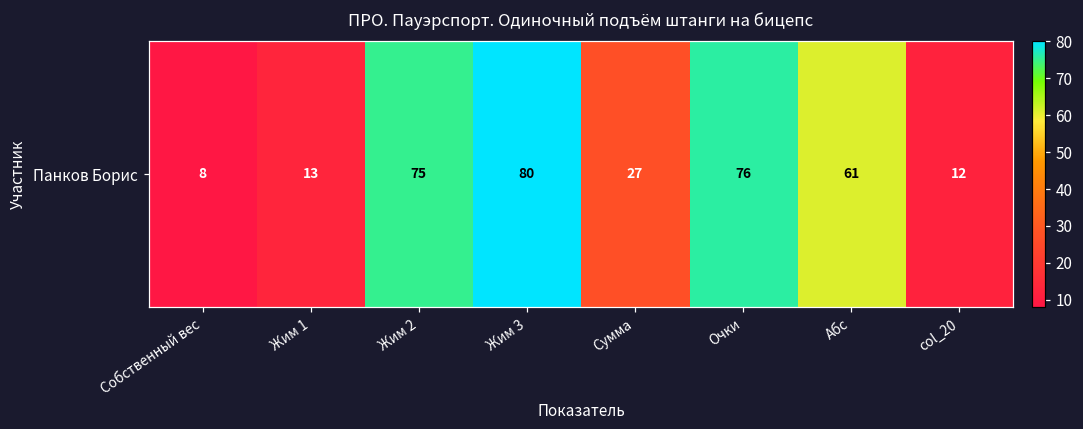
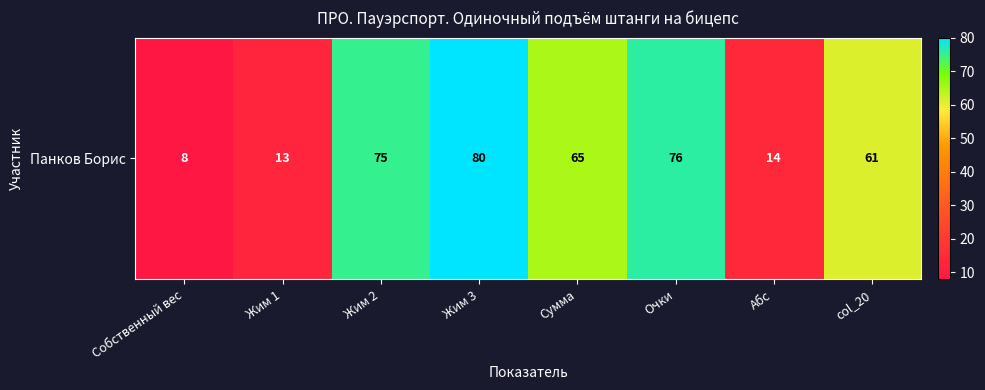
  {
    "Панков Борис": {
      "Собственный вес": 8,
      "Жим 1": 13,
      "Жим 2": 75,
      "Жим 3": 80,
-     "Сумма": 27,
+     "Сумма": 65,
      "Очки": 76,
-     "Абс": 61,
-     "col_20": 12
+     "Абс": 14,
+     "col_20": 61
    }
  }
